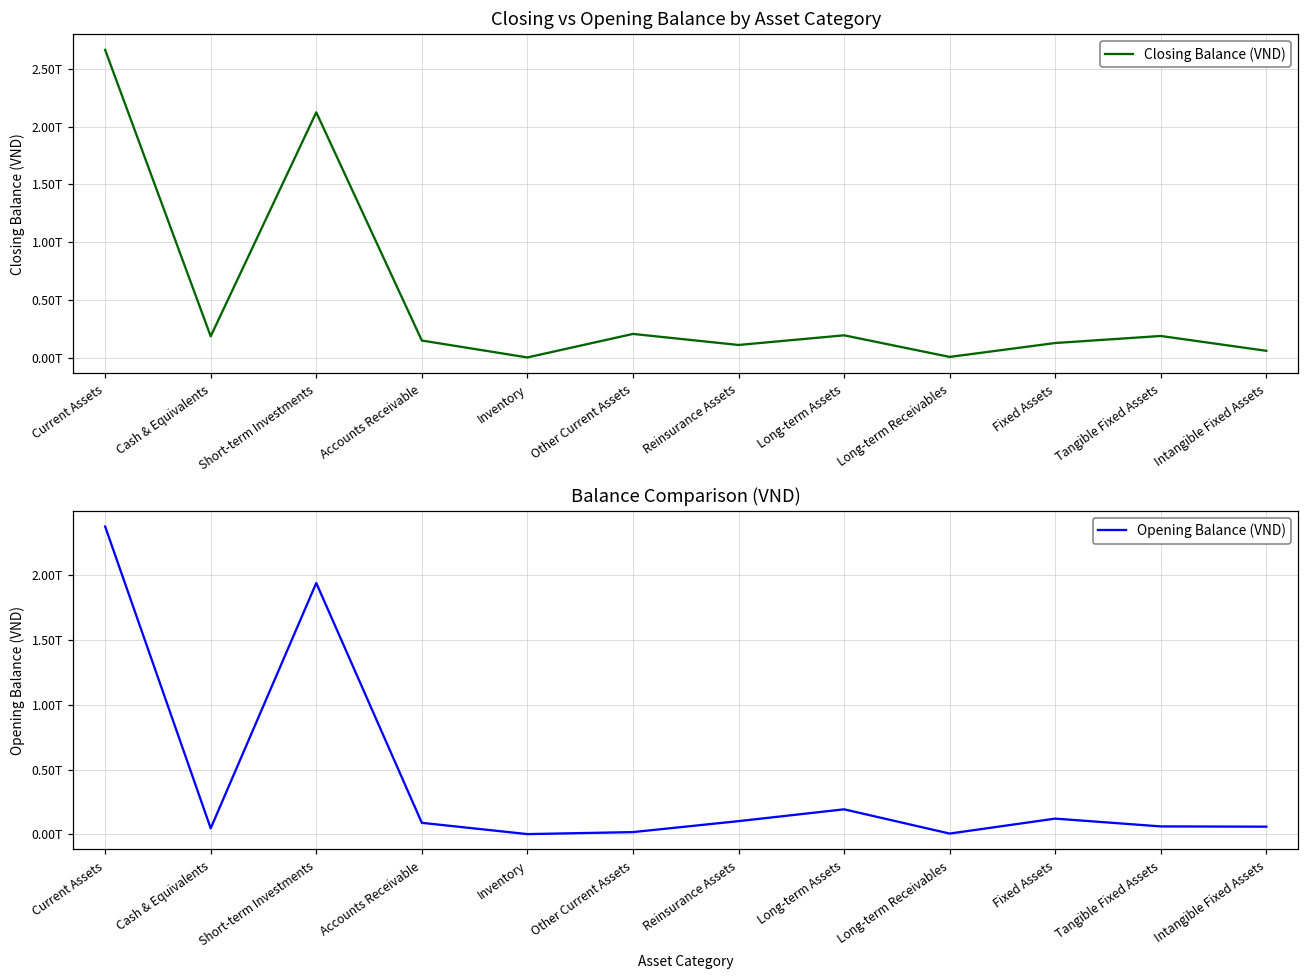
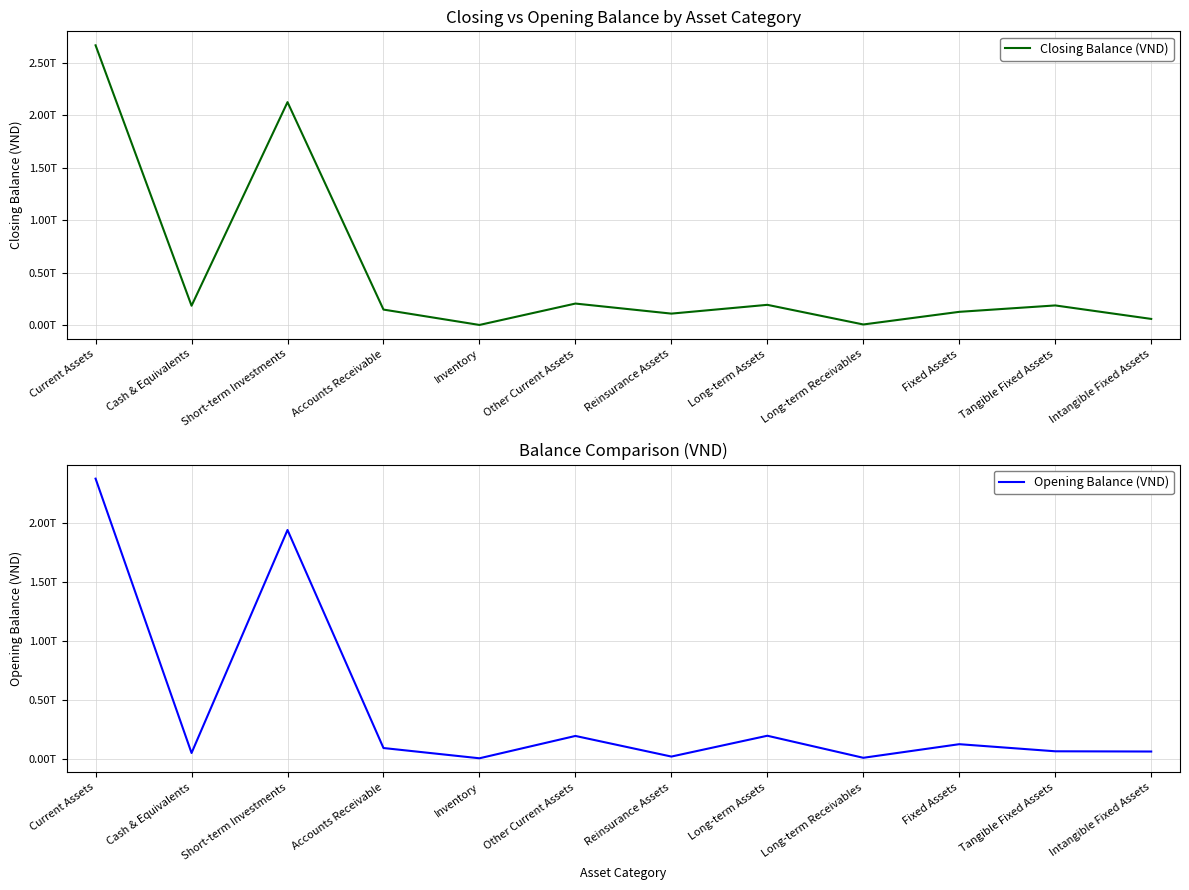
  {
    "Closing vs Opening Balance by Asset Category": {
      "Current Assets": "2.66T",
      "Cash & Equivalents": "0.19T",
      "Short-term Investments": "2.12T",
      "Accounts Receivable": "0.15T",
      "Inventory": "0.00T",
      "Other Current Assets": "0.21T",
      "Reinsurance Assets": "0.11T",
      "Long-term Assets": "0.19T",
      "Long-term Receivables": "0.01T",
      "Fixed Assets": "0.13T",
      "Tangible Fixed Assets": "0.19T",
      "Intangible Fixed Assets": "0.06T"
    },
    "Balance Comparison (VND)": {
      "Current Assets": "2.38T",
      "Cash & Equivalents": "0.05T",
      "Short-term Investments": "1.94T",
      "Accounts Receivable": "0.09T",
      "Inventory": "0.00T",
-     "Other Current Assets": "0.02T",
-     "Reinsurance Assets": "0.10T",
+     "Other Current Assets": "0.19T",
+     "Reinsurance Assets": "0.02T",
      "Long-term Assets": "0.19T",
      "Long-term Receivables": "0.01T",
      "Fixed Assets": "0.12T",
      "Tangible Fixed Assets": "0.06T",
      "Intangible Fixed Assets": "0.06T"
    }
  }
